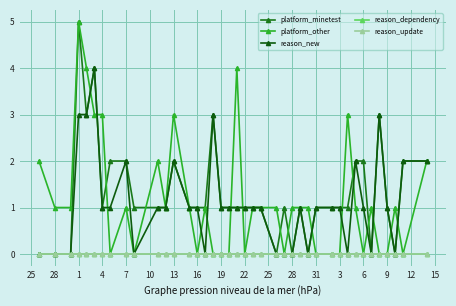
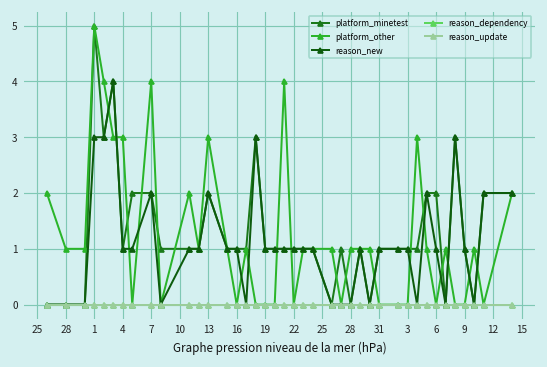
  {
    "platform_other": {
      "4": 3,
-     "7": 1,
+     "7": 4,
      "13": 3
    },
    "reason_update": {
      "1": 0,
      "4": 0,
      "7": 0,
      "13": 0
    }
  }
